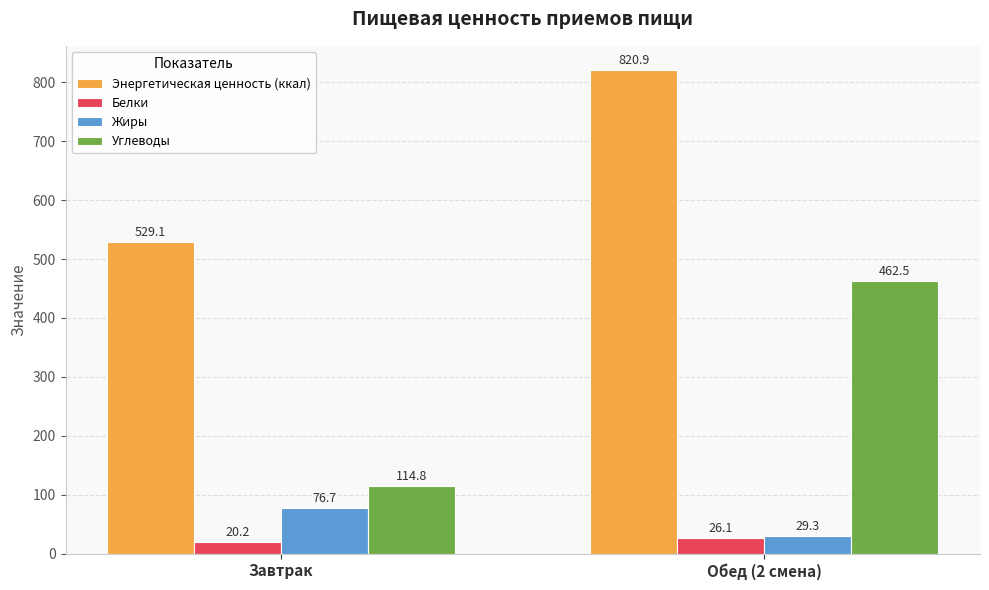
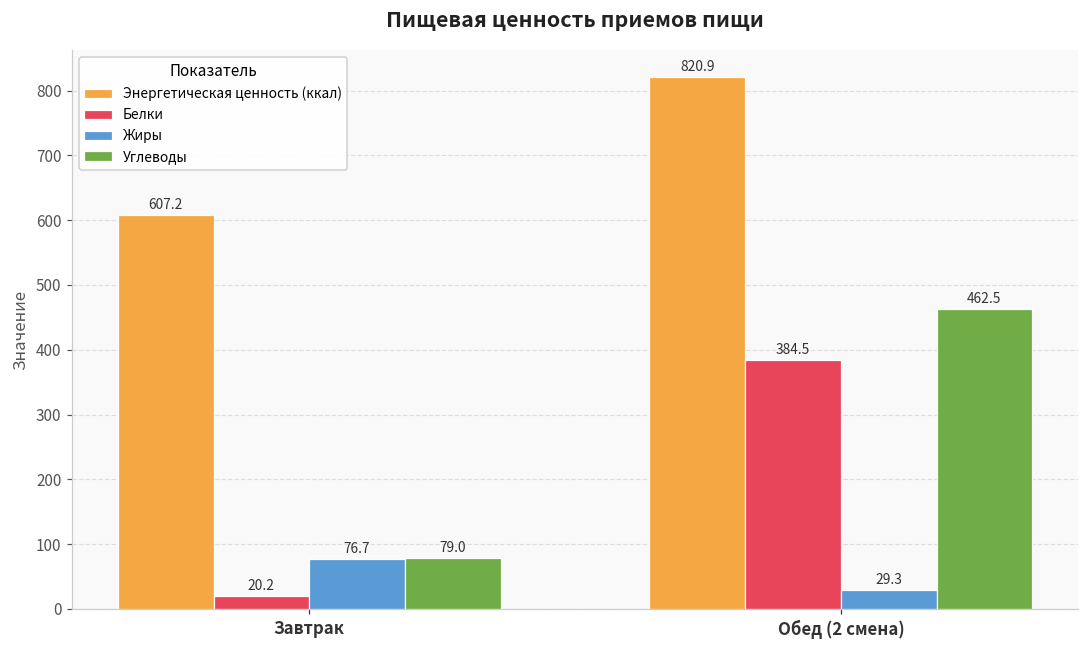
  {
    "Энергетическая ценность (ккал)": {
-     "Завтрак": 529.1,
+     "Завтрак": 607.2,
      "Обед (2 смена)": 820.9
    },
    "Белки": {
      "Завтрак": 20.2,
-     "Обед (2 смена)": 26.1
+     "Обед (2 смена)": 384.5
    },
    "Жиры": {
      "Завтрак": 76.7,
      "Обед (2 смена)": 29.3
    },
    "Углеводы": {
-     "Завтрак": 114.8,
+     "Завтрак": 79.0,
      "Обед (2 смена)": 462.5
    }
  }
